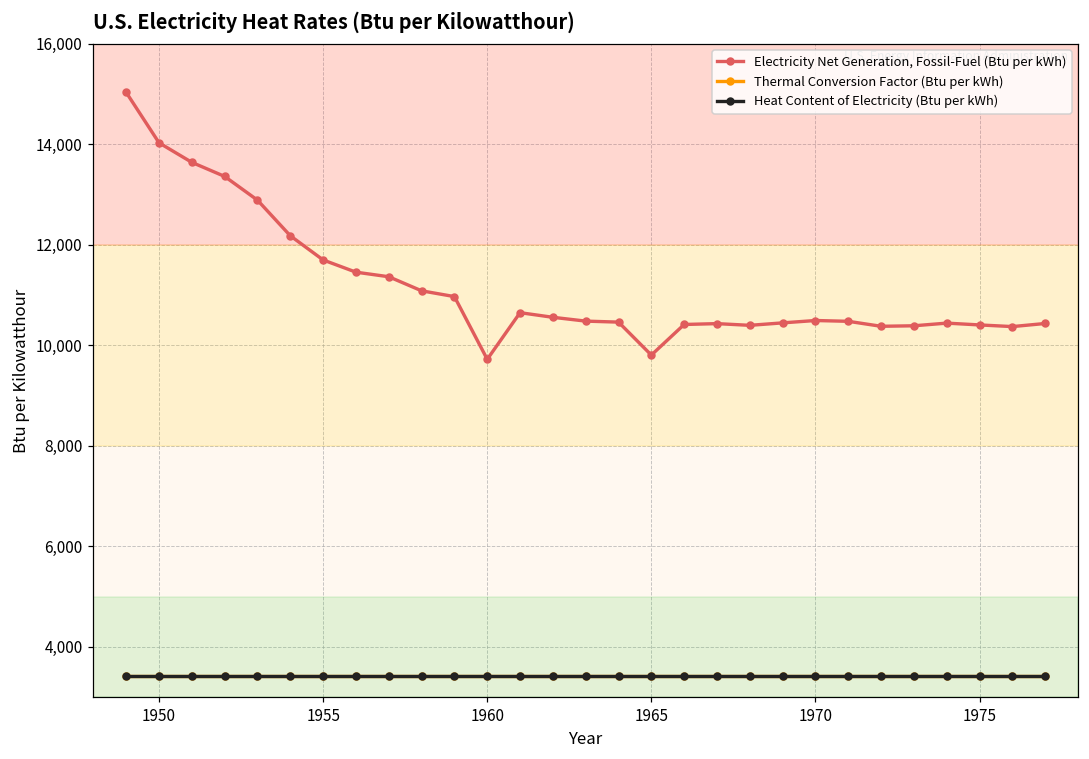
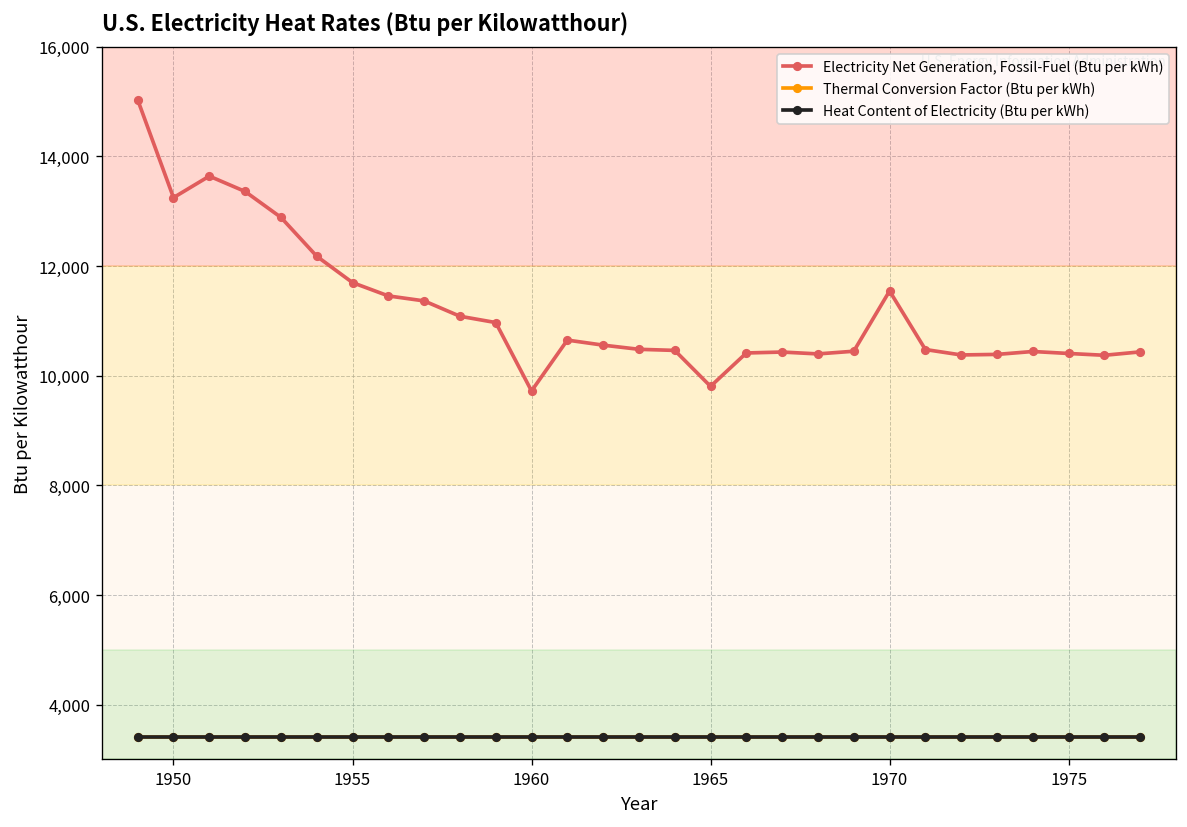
  {
    "Electricity Net Generation, Fossil-Fuel (Btu per kWh)": {
-     "1950": "14,000",
+     "1950": "13,200",
      "1955": "11,700",
      "1960": "9,700",
      "1965": "9,800",
-     "1970": "10,500",
+     "1970": "11,500",
      "1975": "10,400"
    },
    "Heat Content of Electricity (Btu per kWh)": {
      "1950": "3,400",
      "1955": "3,400",
      "1960": "3,400",
      "1965": "3,400",
      "1970": "3,400",
      "1975": "3,400"
    }
  }
